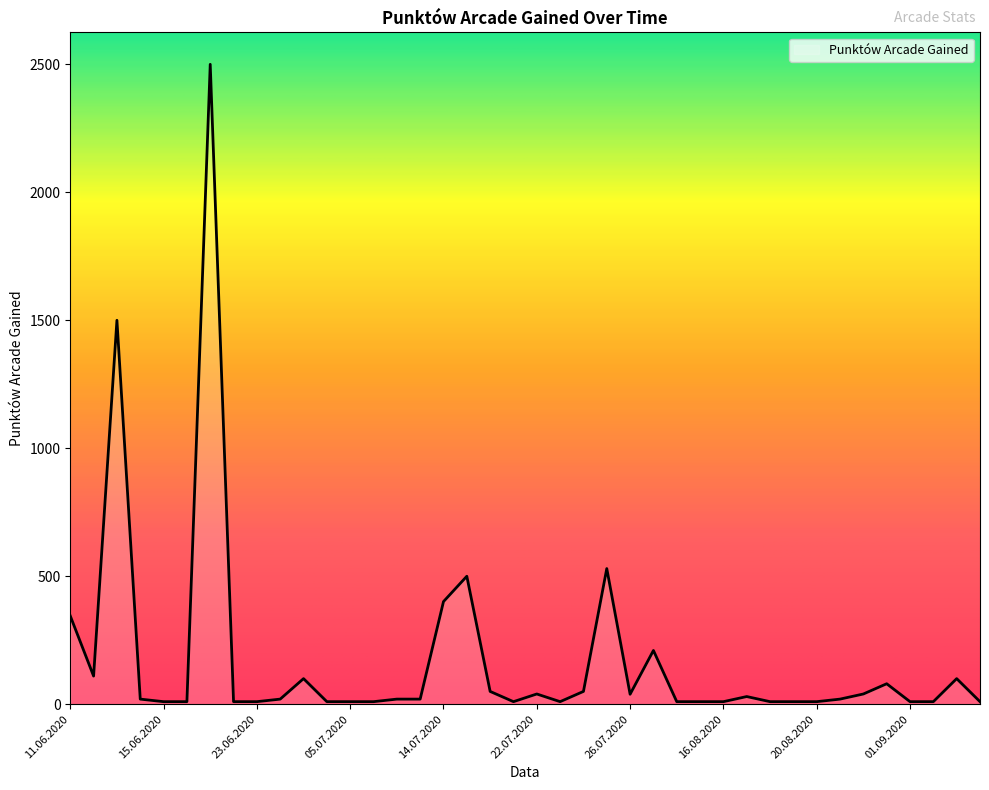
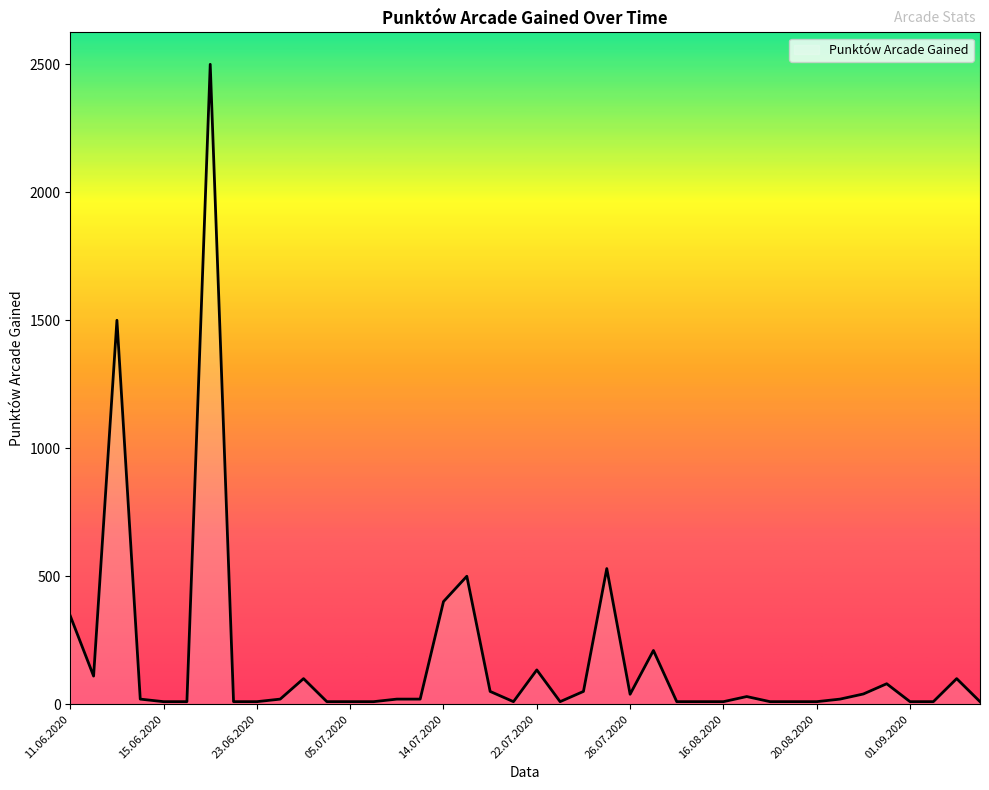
  {
    "11.06.2020": 350,
    "15.06.2020": 10,
    "23.06.2020": 10,
    "05.07.2020": 10,
    "14.07.2020": 400,
-   "22.07.2020": 40,
+   "22.07.2020": 130,
    "26.07.2020": 40,
    "16.08.2020": 10,
    "20.08.2020": 10,
    "01.09.2020": 10
  }
